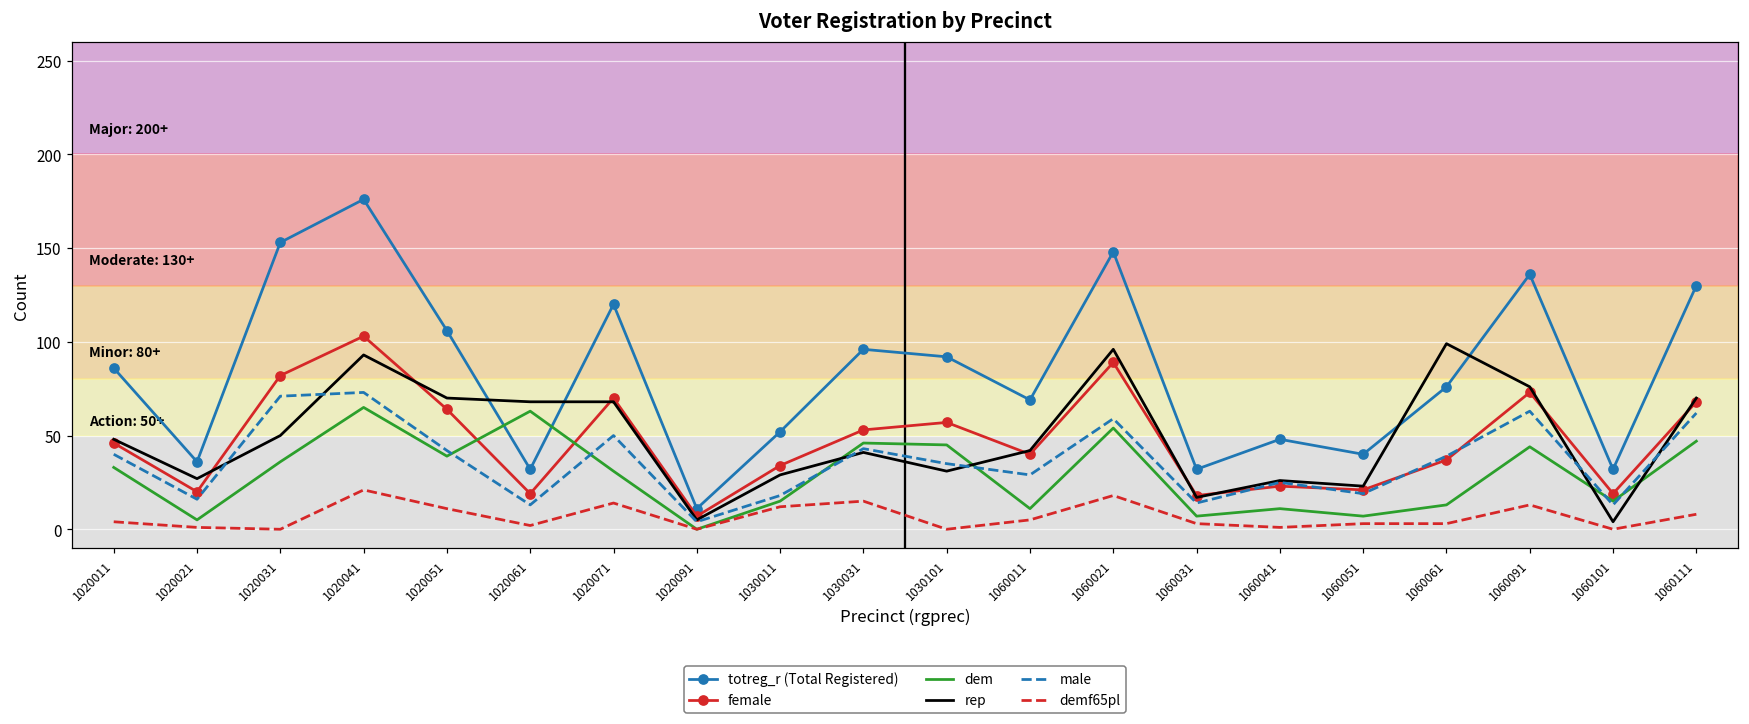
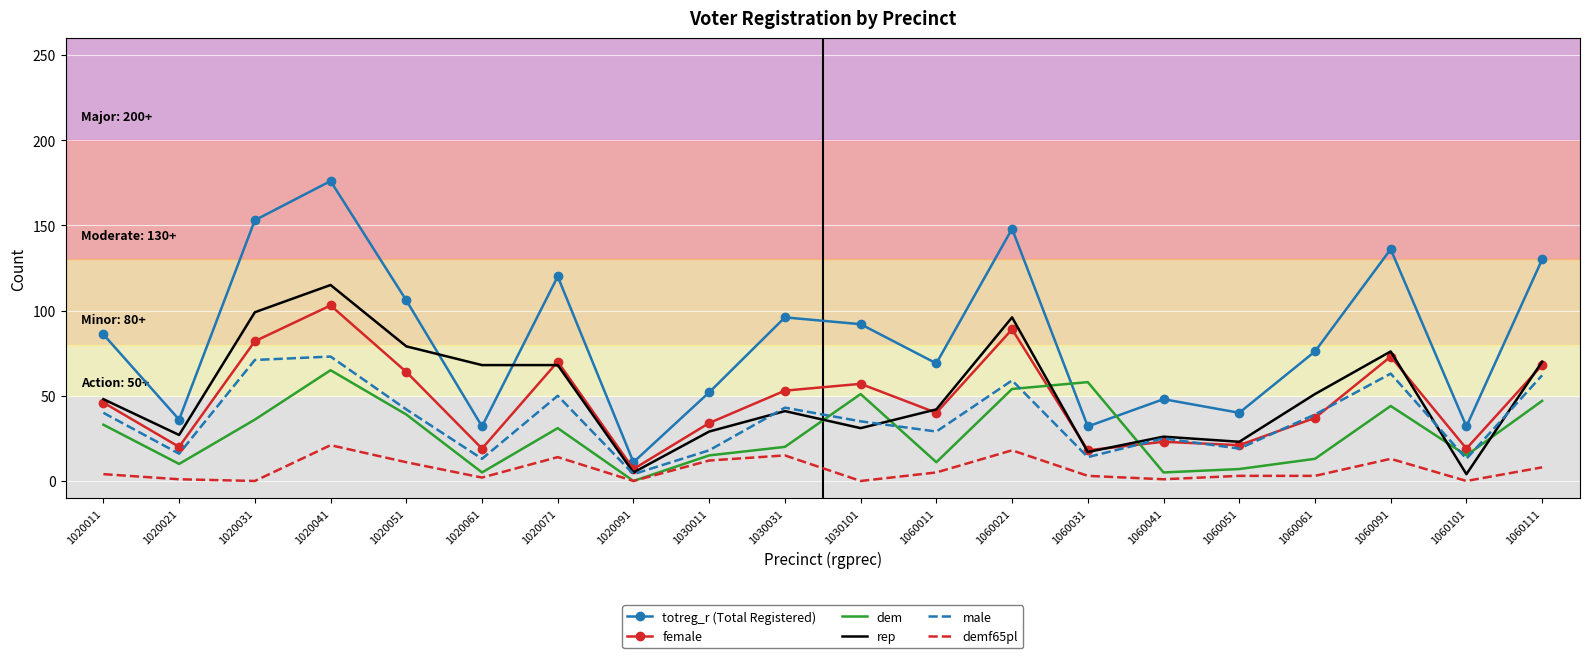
  {
    "dem": {
      "1020011": 33,
-     "1020021": 5,
+     "1020021": 10,
      "1020031": 36,
      "1020041": 65,
      "1020051": 39,
-     "1020061": 63,
+     "1020061": 5,
      "1020071": 31,
      "1030011": 15,
-     "1030031": 46,
-     "1030101": 45,
+     "1030031": 20,
+     "1030101": 51,
      "1060011": 11,
      "1060021": 54,
-     "1060031": 7,
-     "1060041": 11,
+     "1060031": 58,
+     "1060041": 5,
      "1060051": 7,
      "1060061": 13,
      "1060091": 44,
      "1060101": 15,
      "1060111": 47
    },
    "rep": {
      "1020021": 27,
-     "1020031": 50,
-     "1020041": 93,
-     "1020051": 70,
+     "1020031": 99,
+     "1020041": 115,
+     "1020051": 79,
      "1020061": 68,
      "1020071": 68,
      "1030011": 29,
      "1030031": 41,
      "1030101": 31,
      "1060011": 42,
      "1060021": 96,
      "1060051": 23,
-     "1060061": 99,
+     "1060061": 51,
      "1060091": 76,
      "1060101": 4,
      "1060111": 70
    }
  }
